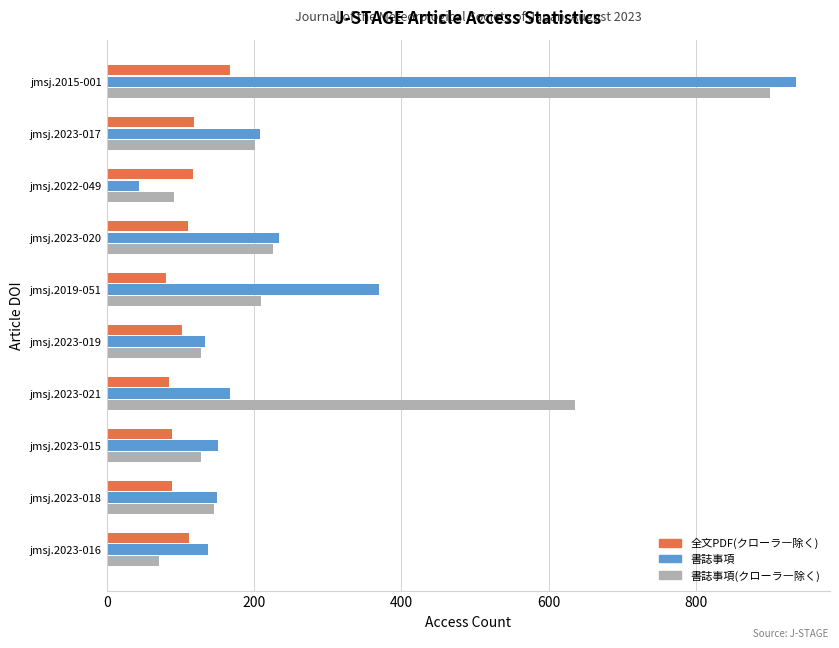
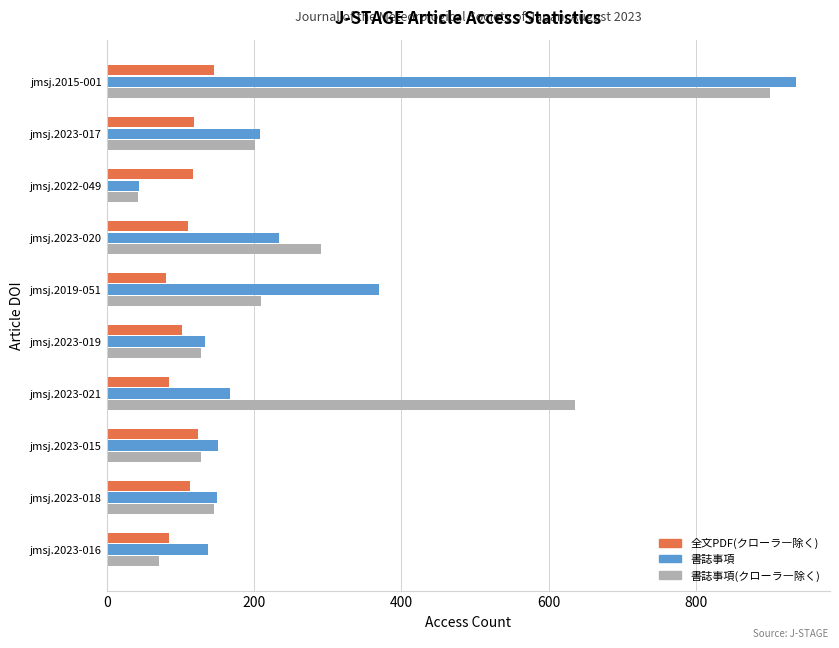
  {
    "全文PDF(クローラ―除く)": {
-     "jmsj.2015-001": 170,
+     "jmsj.2015-001": 150,
      "jmsj.2023-017": 120,
      "jmsj.2022-049": 120,
      "jmsj.2023-020": 110,
      "jmsj.2019-051": 80,
      "jmsj.2023-019": 100,
      "jmsj.2023-021": 80,
-     "jmsj.2023-015": 90,
-     "jmsj.2023-018": 90,
-     "jmsj.2023-016": 110
+     "jmsj.2023-015": 120,
+     "jmsj.2023-018": 110,
+     "jmsj.2023-016": 90
    },
    "書誌事項": {
      "jmsj.2015-001": 940,
      "jmsj.2023-017": 210,
      "jmsj.2022-049": 40,
      "jmsj.2023-020": 230,
      "jmsj.2019-051": 370,
      "jmsj.2023-019": 130,
      "jmsj.2023-021": 170,
      "jmsj.2023-015": 150,
      "jmsj.2023-018": 150,
      "jmsj.2023-016": 140
    },
    "書誌事項(クローラ―除く)": {
      "jmsj.2015-001": 900,
      "jmsj.2023-017": 200,
-     "jmsj.2022-049": 90,
-     "jmsj.2023-020": 230,
+     "jmsj.2022-049": 40,
+     "jmsj.2023-020": 290,
      "jmsj.2019-051": 210,
      "jmsj.2023-019": 130,
      "jmsj.2023-021": 640,
      "jmsj.2023-015": 130,
      "jmsj.2023-018": 150,
      "jmsj.2023-016": 70
    }
  }
